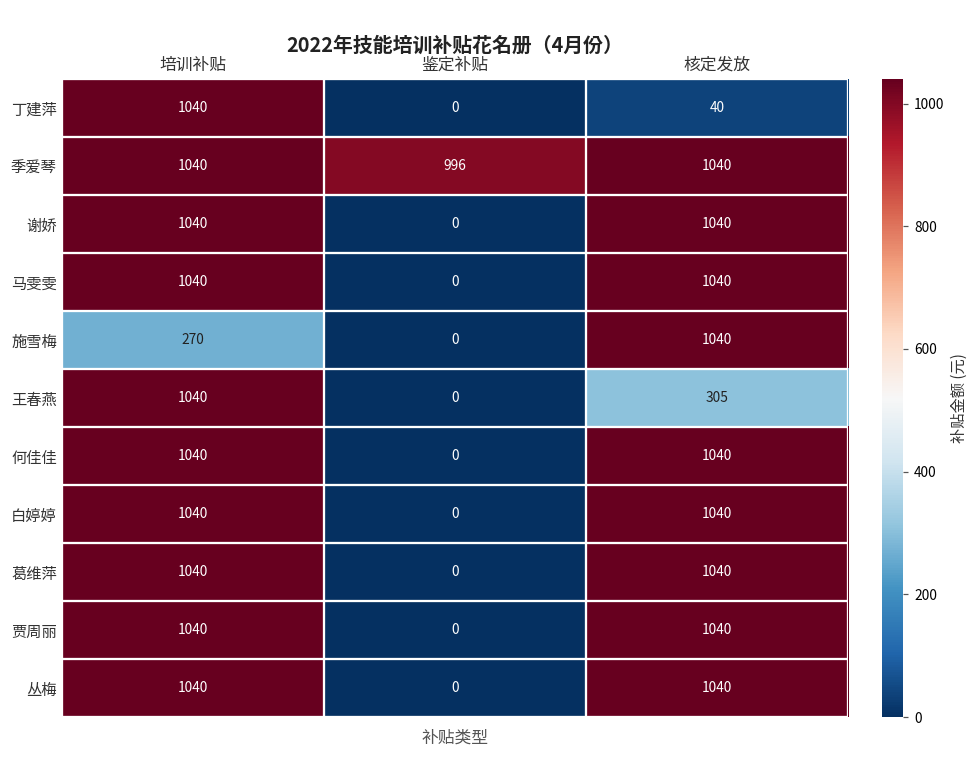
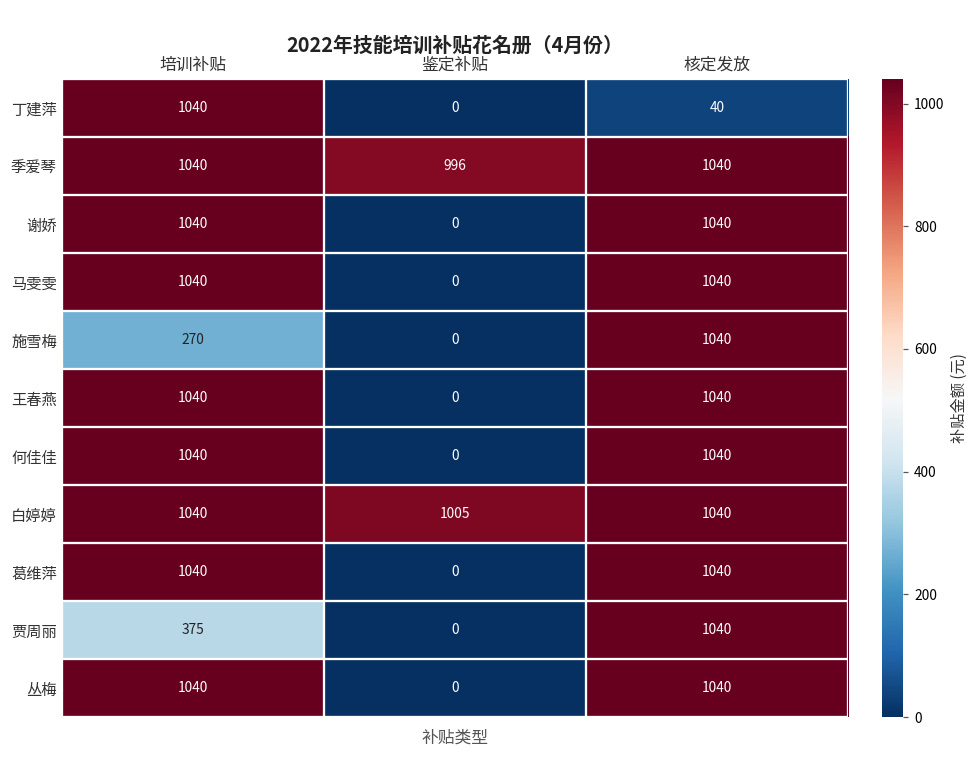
  {
    "丁建萍": {
      "培训补贴": 1040,
      "鉴定补贴": 0,
      "核定发放": 40
    },
    "季爱琴": {
      "培训补贴": 1040,
      "鉴定补贴": 996,
      "核定发放": 1040
    },
    "谢娇": {
      "培训补贴": 1040,
      "鉴定补贴": 0,
      "核定发放": 1040
    },
    "马雯雯": {
      "培训补贴": 1040,
      "鉴定补贴": 0,
      "核定发放": 1040
    },
    "施雪梅": {
      "培训补贴": 270,
      "鉴定补贴": 0,
      "核定发放": 1040
    },
    "王春燕": {
      "培训补贴": 1040,
      "鉴定补贴": 0,
-     "核定发放": 305
+     "核定发放": 1040
    },
    "何佳佳": {
      "培训补贴": 1040,
      "鉴定补贴": 0,
      "核定发放": 1040
    },
    "白婷婷": {
      "培训补贴": 1040,
-     "鉴定补贴": 0,
+     "鉴定补贴": 1005,
      "核定发放": 1040
    },
    "葛维萍": {
      "培训补贴": 1040,
      "鉴定补贴": 0,
      "核定发放": 1040
    },
    "贾周丽": {
-     "培训补贴": 1040,
+     "培训补贴": 375,
      "鉴定补贴": 0,
      "核定发放": 1040
    },
    "丛梅": {
      "培训补贴": 1040,
      "鉴定补贴": 0,
      "核定发放": 1040
    }
  }
